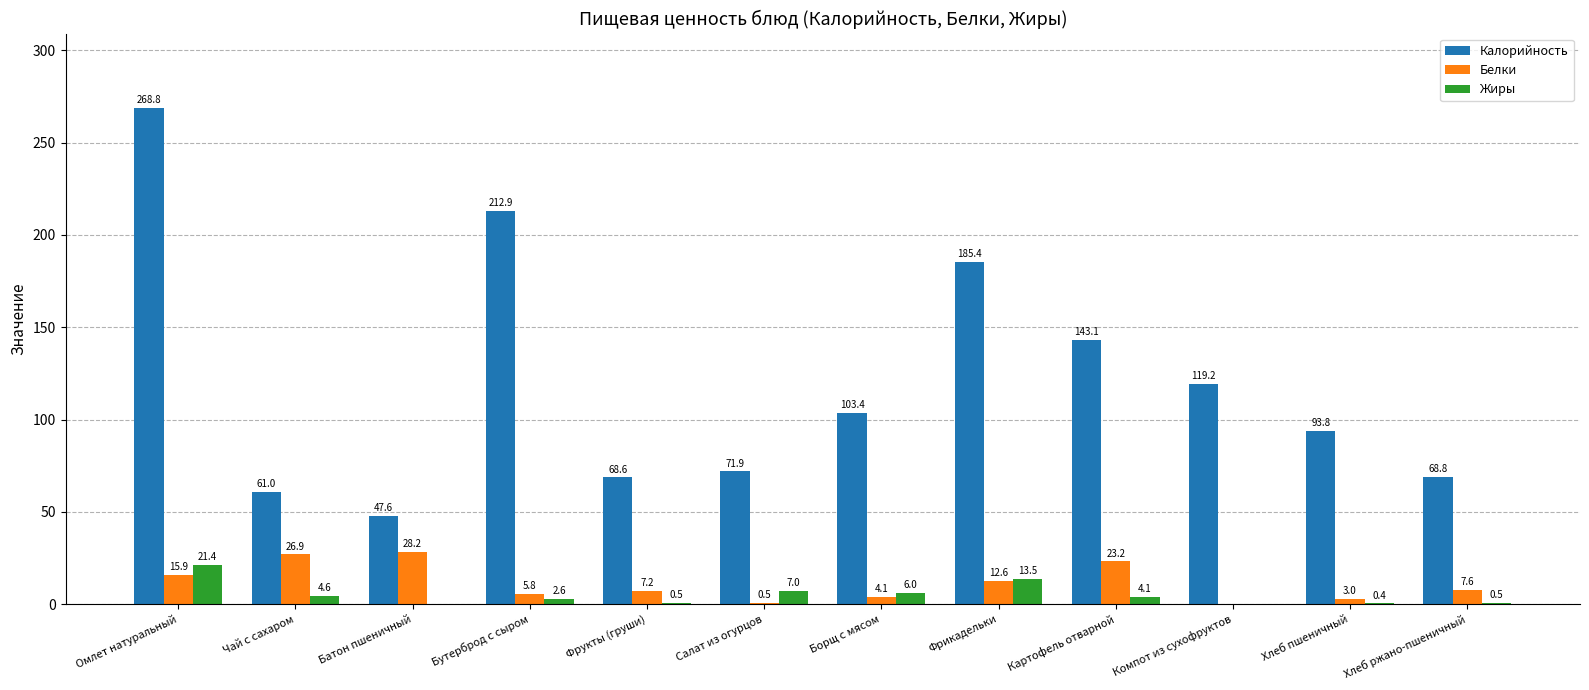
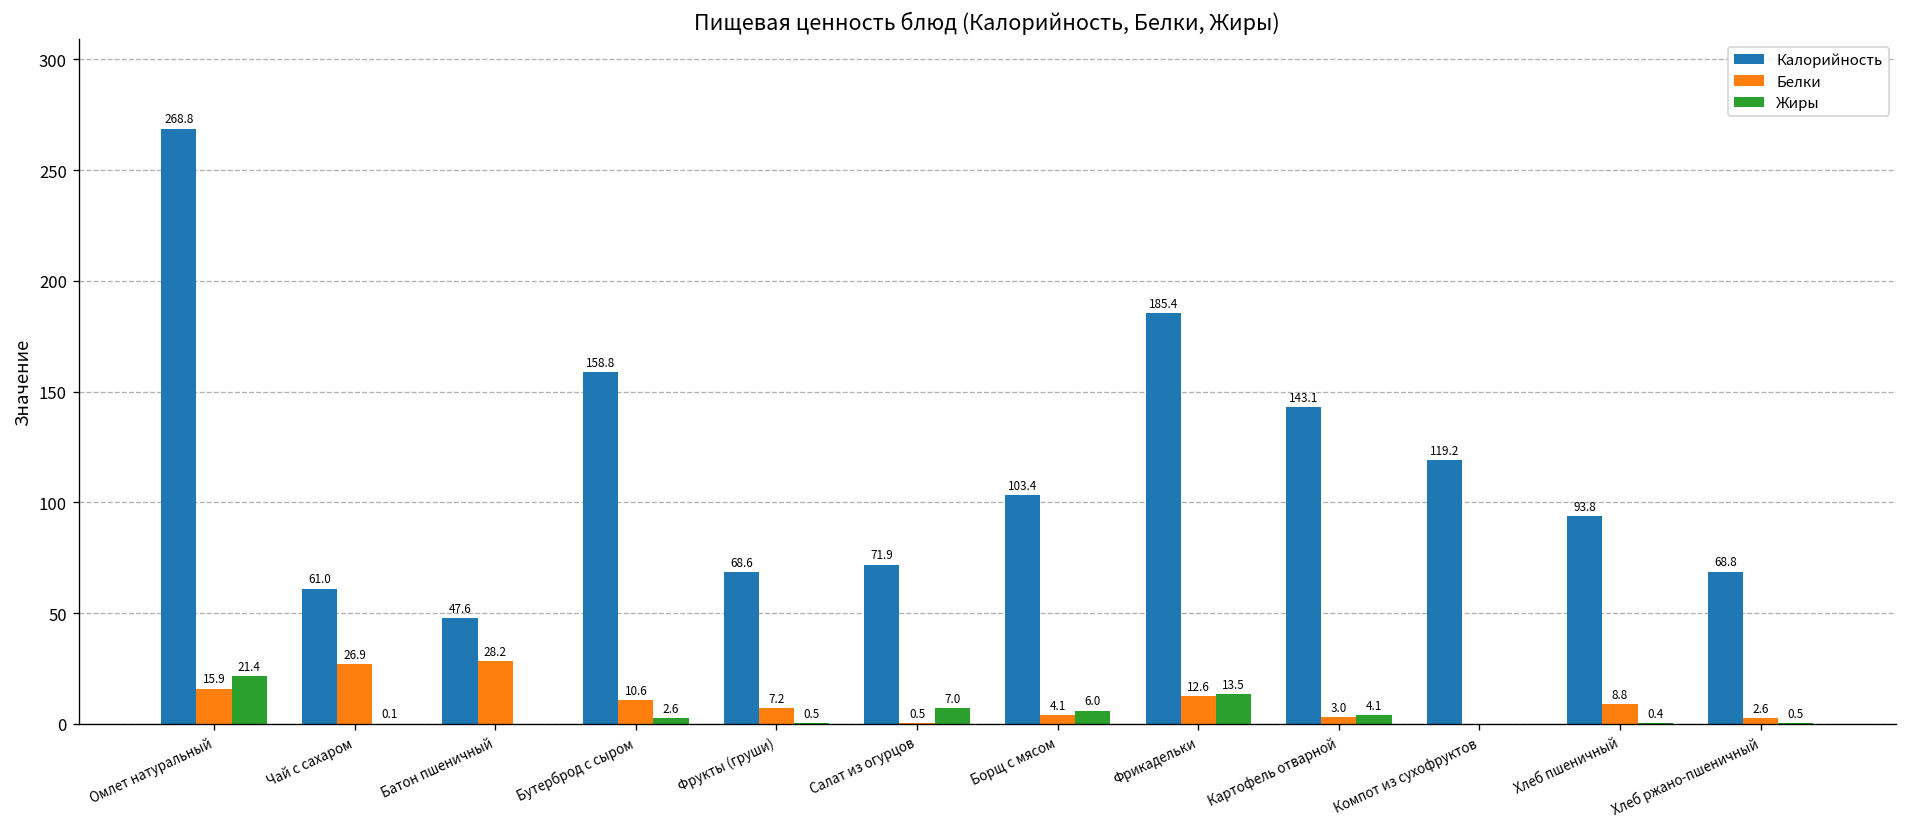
  {
    "Калорийность": {
      "Омлет натуральный": 268.8,
      "Чай с сахаром": 61.0,
      "Батон пшеничный": 47.6,
-     "Бутерброд с сыром": 212.9,
+     "Бутерброд с сыром": 158.8,
      "Фрукты (груши)": 68.6,
      "Салат из огурцов": 71.9,
      "Борщ с мясом": 103.4,
      "Фрикадельки": 185.4,
      "Картофель отварной": 143.1,
      "Компот из сухофруктов": 119.2,
      "Хлеб пшеничный": 93.8,
      "Хлеб ржано-пшеничный": 68.8
    },
    "Белки": {
      "Омлет натуральный": 15.9,
      "Чай с сахаром": 26.9,
      "Батон пшеничный": 28.2,
-     "Бутерброд с сыром": 5.8,
+     "Бутерброд с сыром": 10.6,
      "Фрукты (груши)": 7.2,
      "Салат из огурцов": 0.5,
      "Борщ с мясом": 4.1,
      "Фрикадельки": 12.6,
-     "Картофель отварной": 23.2,
-     "Хлеб пшеничный": 3.0,
-     "Хлеб ржано-пшеничный": 7.6
+     "Картофель отварной": 3.0,
+     "Хлеб пшеничный": 8.8,
+     "Хлеб ржано-пшеничный": 2.6
    },
    "Жиры": {
      "Омлет натуральный": 21.4,
-     "Чай с сахаром": 4.6,
+     "Чай с сахаром": 0.1,
      "Бутерброд с сыром": 2.6,
      "Фрукты (груши)": 0.5,
      "Салат из огурцов": 7.0,
      "Борщ с мясом": 6.0,
      "Фрикадельки": 13.5,
      "Картофель отварной": 4.1,
      "Хлеб пшеничный": 0.4,
      "Хлеб ржано-пшеничный": 0.5
    }
  }
